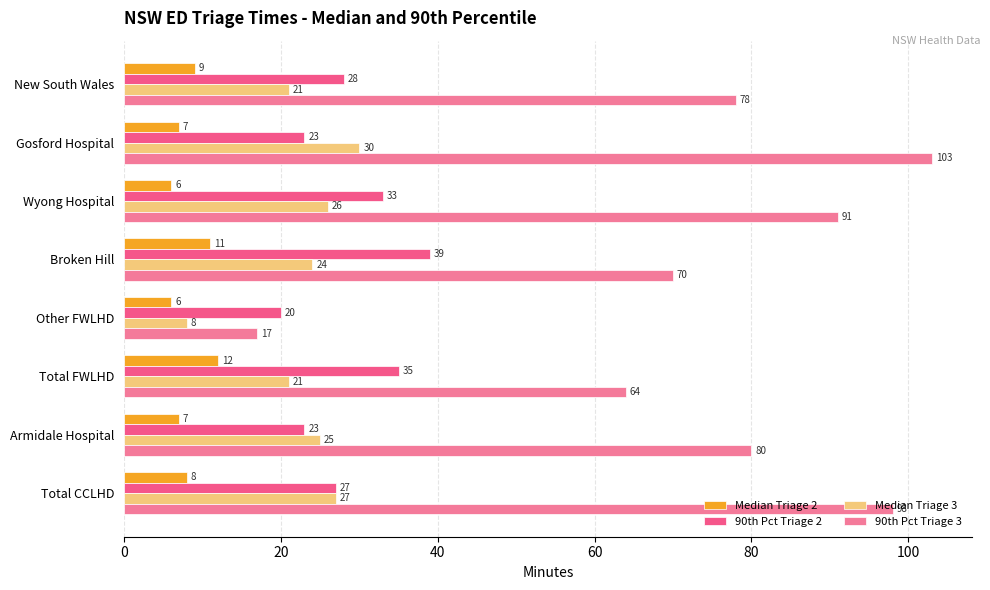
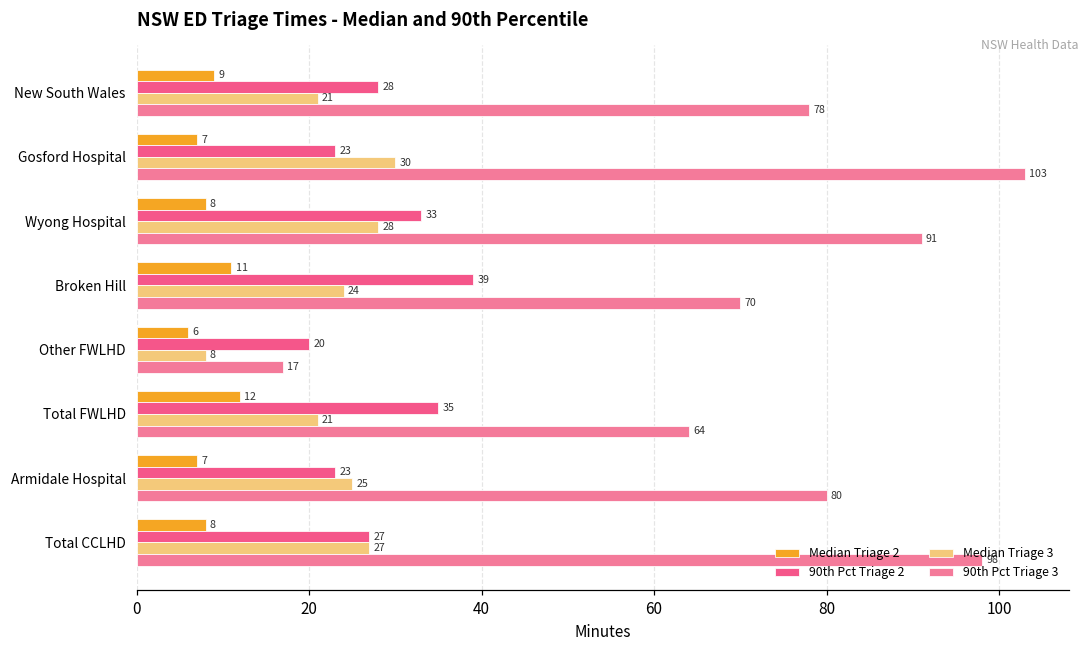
  {
    "Median Triage 2": {
      "New South Wales": 9,
      "Gosford Hospital": 7,
-     "Wyong Hospital": 6,
+     "Wyong Hospital": 8,
      "Broken Hill": 11,
      "Other FWLHD": 6,
      "Total FWLHD": 12,
      "Armidale Hospital": 7,
      "Total CCLHD": 8
    },
    "Median Triage 3": {
      "New South Wales": 21,
      "Gosford Hospital": 30,
-     "Wyong Hospital": 26,
+     "Wyong Hospital": 28,
      "Broken Hill": 24,
      "Other FWLHD": 8,
      "Total FWLHD": 21,
      "Armidale Hospital": 25,
      "Total CCLHD": 27
    }
  }
